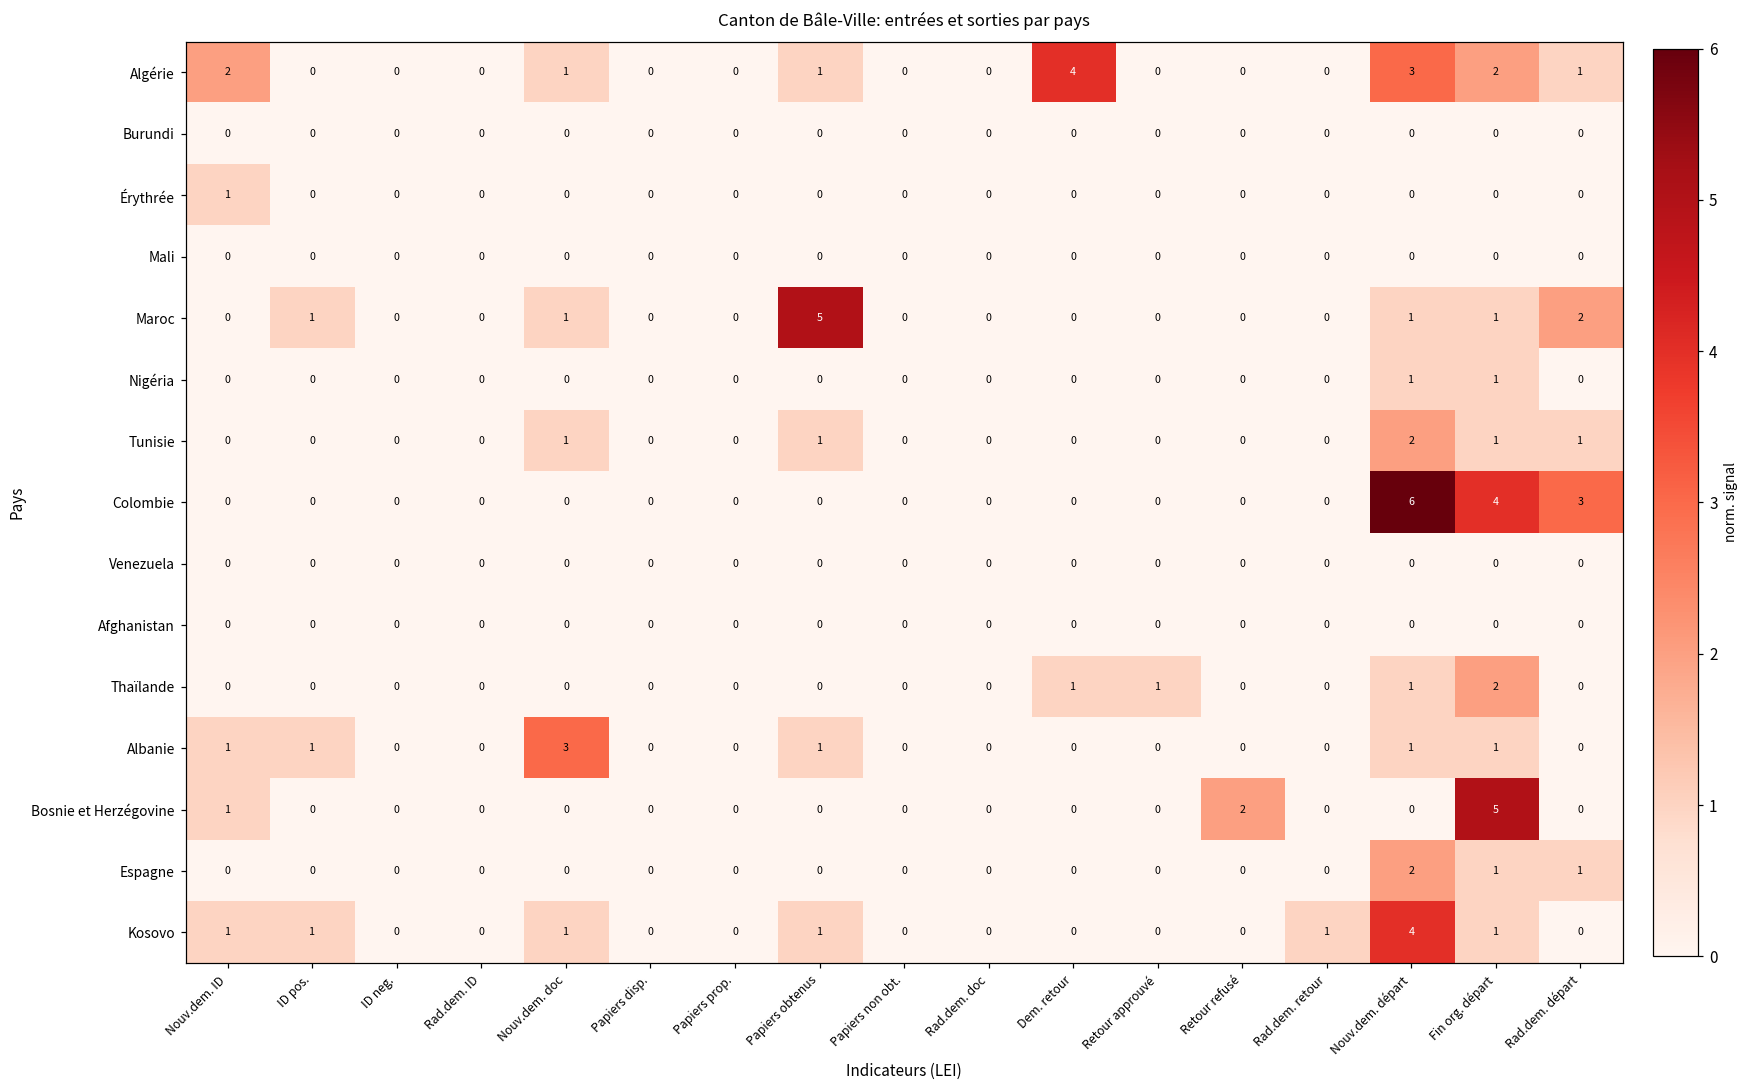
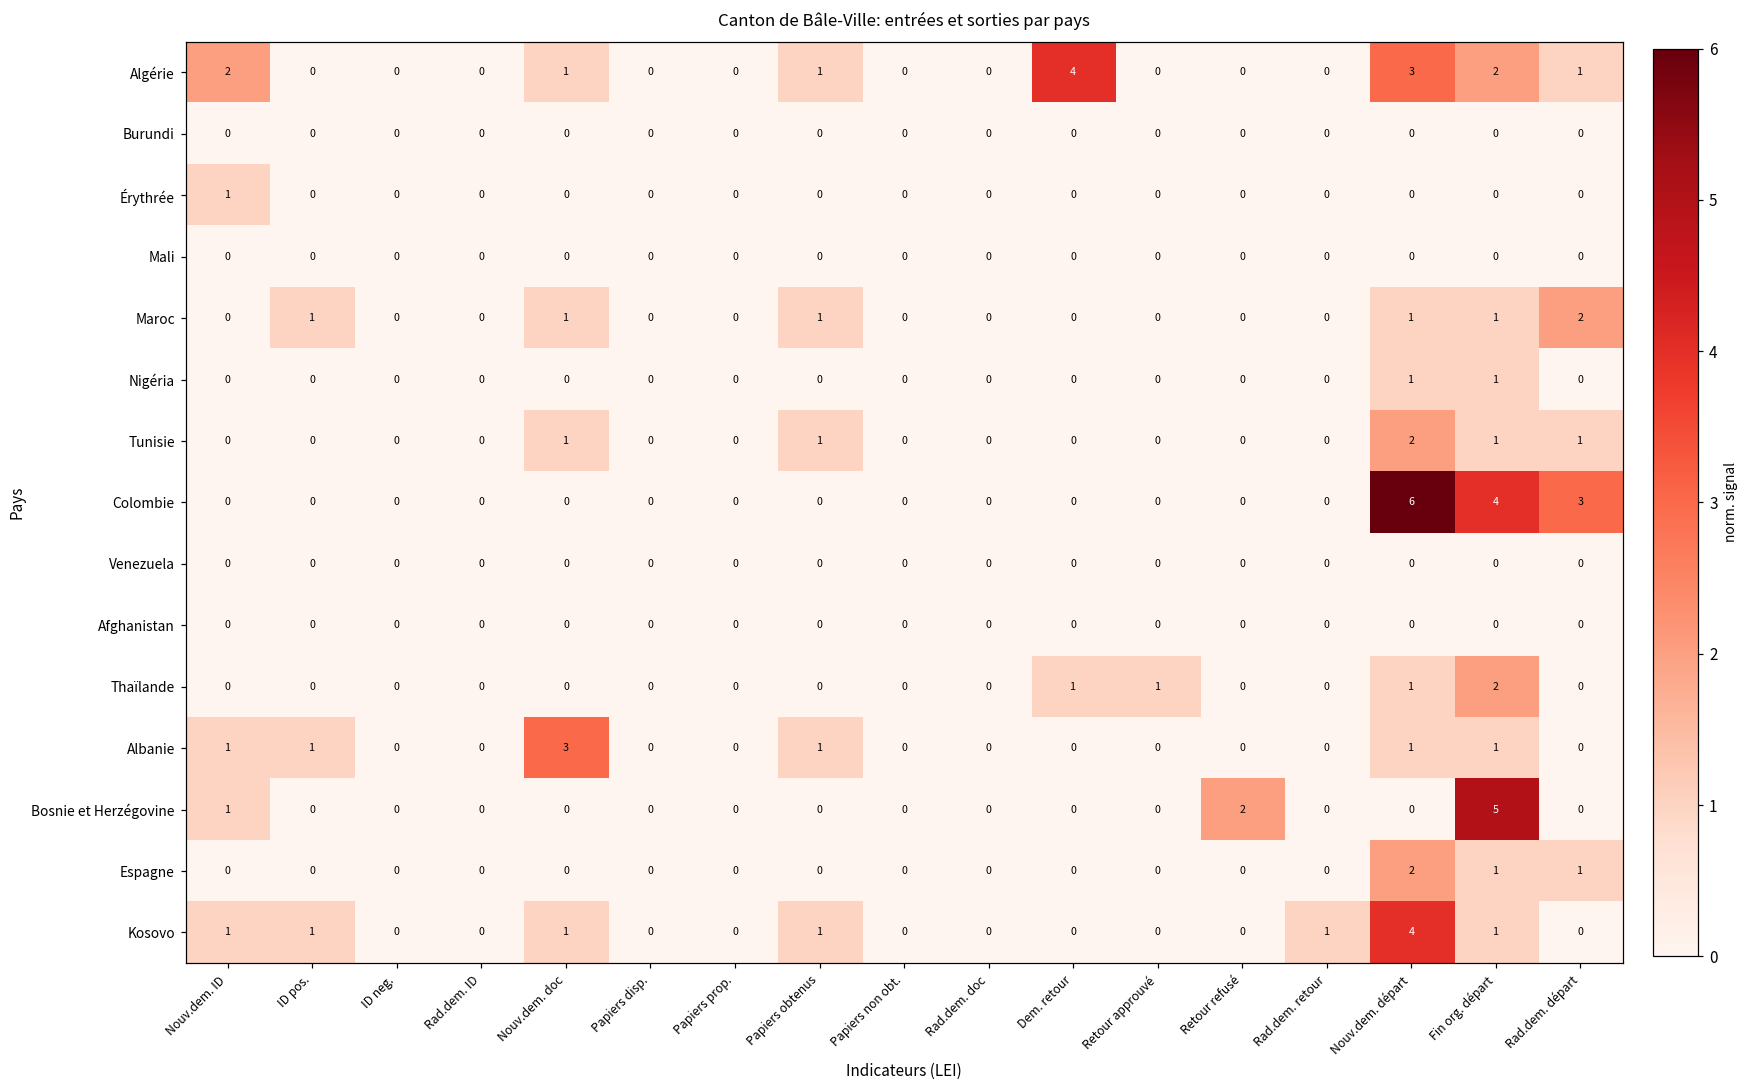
  {
    "Maroc": {
      "Nouv.dem. ID": 0,
      "ID pos.": 1,
      "ID neg.": 0,
      "Rad.dem. ID": 0,
      "Nouv.dem. doc": 1,
      "Papiers disp.": 0,
      "Papiers prop.": 0,
-     "Papiers obtenus": 5,
+     "Papiers obtenus": 1,
      "Papiers non obt.": 0,
      "Rad.dem. doc": 0,
      "Dem. retour": 0,
      "Retour approuvé": 0,
      "Retour refusé": 0,
      "Rad.dem. retour": 0,
      "Nouv.dem. départ": 1,
      "Fin org. départ": 1,
      "Rad.dem. départ": 2
    }
  }
